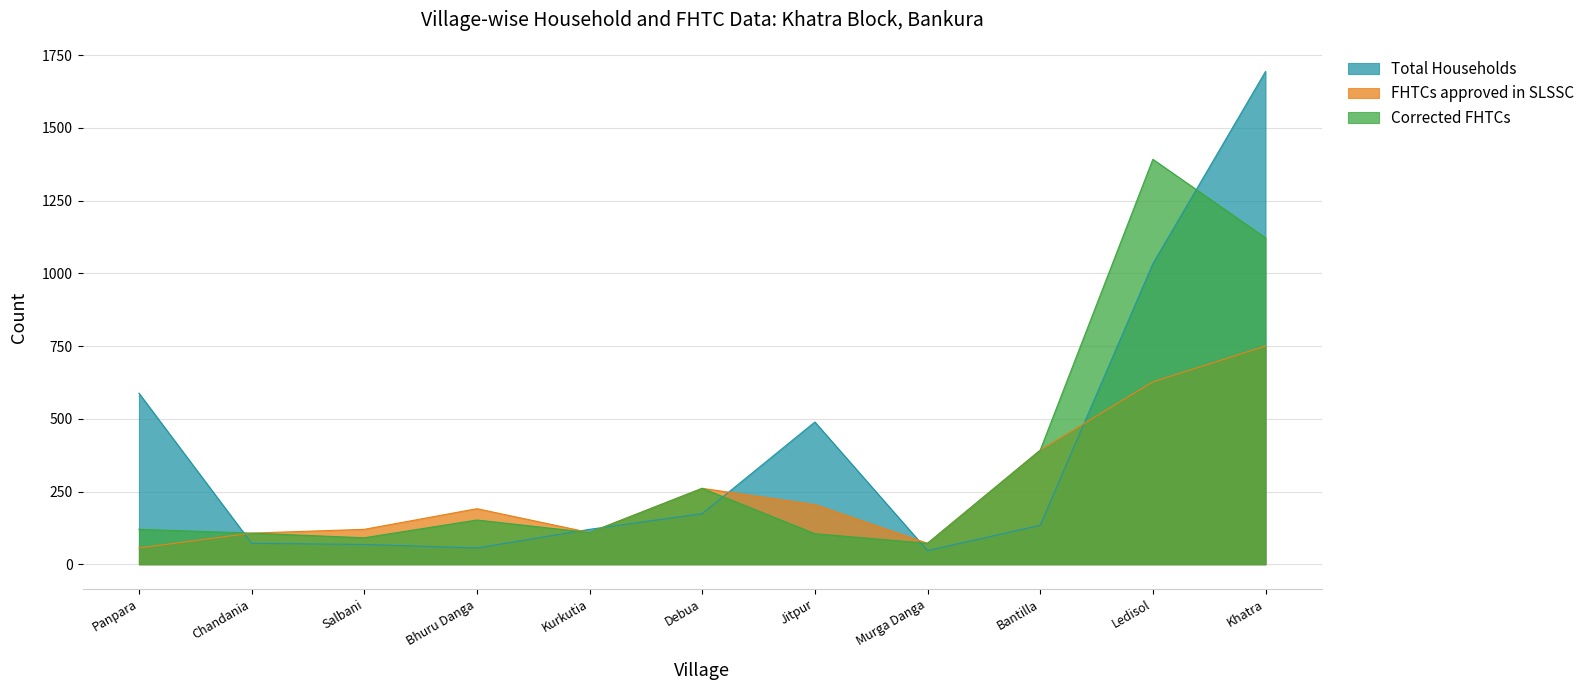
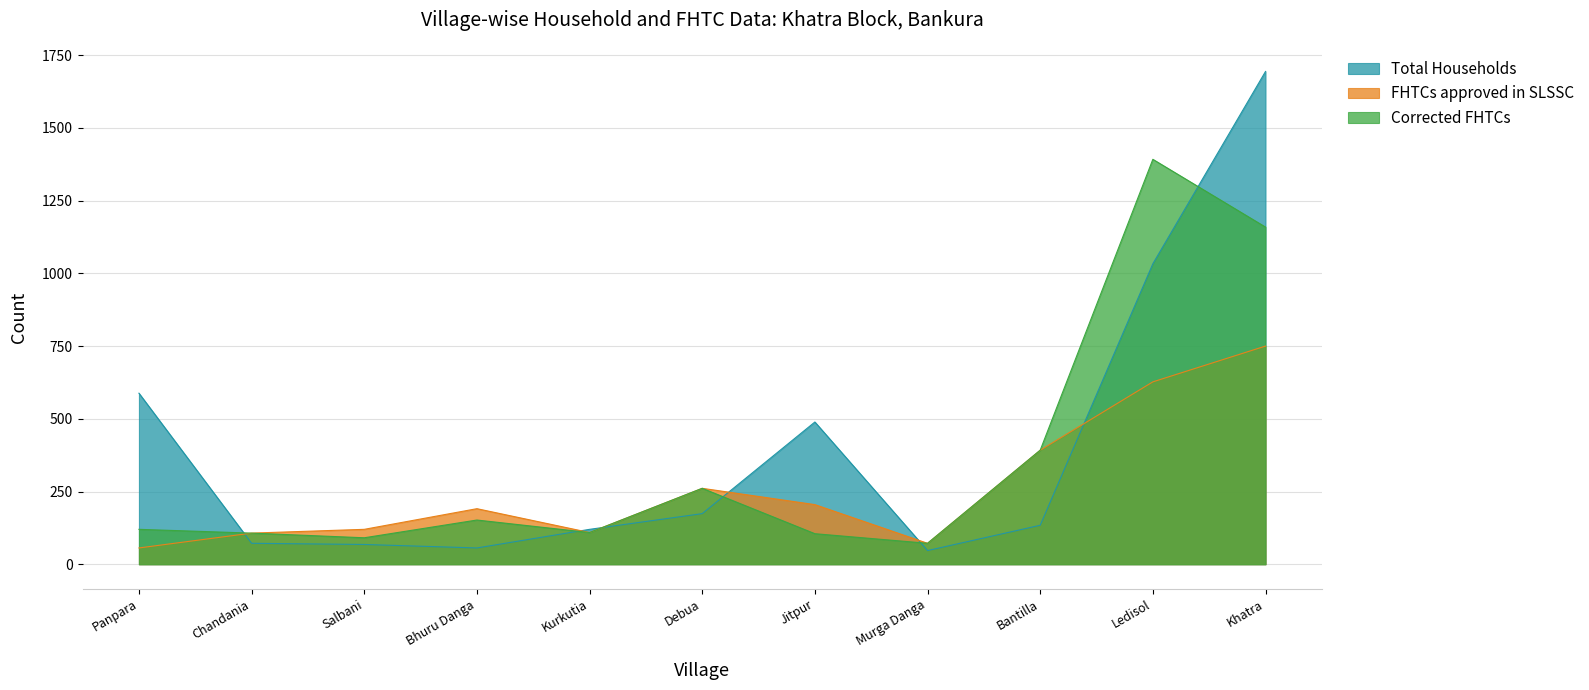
  {
    "Total Households": {
      "Panpara": 590,
      "Chandania": 70,
      "Salbani": 70,
      "Bhuru Danga": 60,
      "Kurkutia": 120,
      "Debua": 170,
      "Jitpur": 490,
      "Murga Danga": 50,
      "Bantilla": 130,
      "Ledisol": 1030,
      "Khatra": 1690
    },
    "FHTCs approved in SLSSC": {
      "Panpara": 60,
      "Salbani": 120,
      "Bhuru Danga": 190,
      "Jitpur": 210,
      "Ledisol": 630,
      "Khatra": 750
    },
    "Corrected FHTCs": {
      "Panpara": 120,
      "Salbani": 90,
      "Bhuru Danga": 150,
      "Jitpur": 110,
      "Ledisol": 1390,
-     "Khatra": 1120
+     "Khatra": 1160
    }
  }
